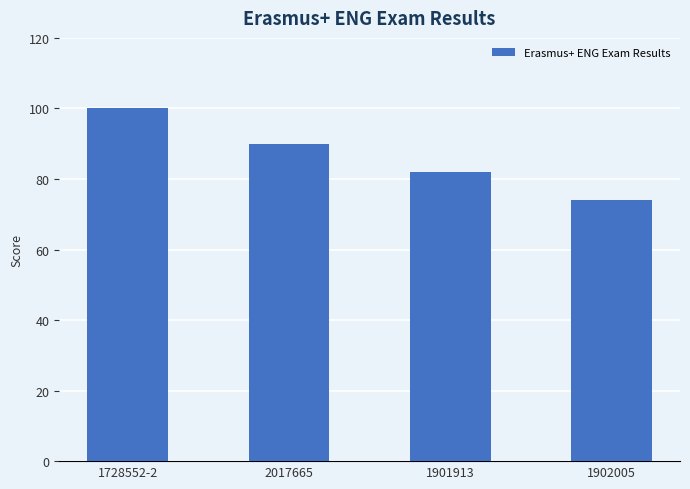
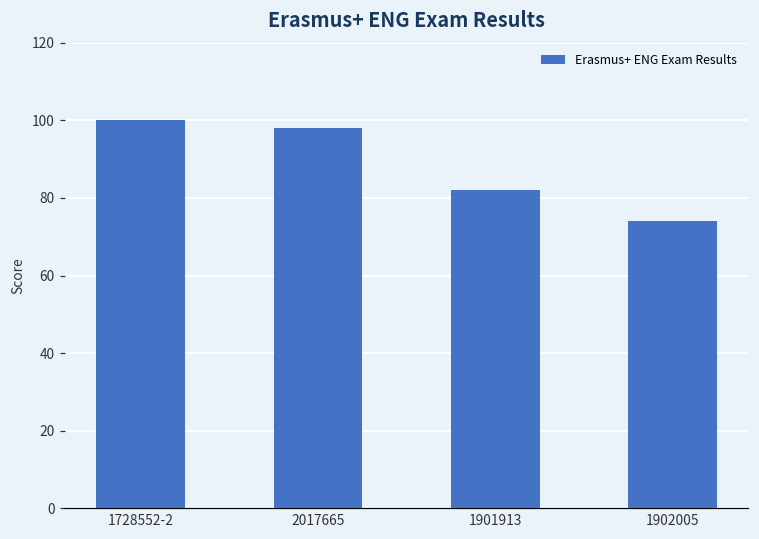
  {
    "1728552-2": 100,
-   "2017665": 90,
+   "2017665": 98,
    "1901913": 82,
    "1902005": 74
  }
